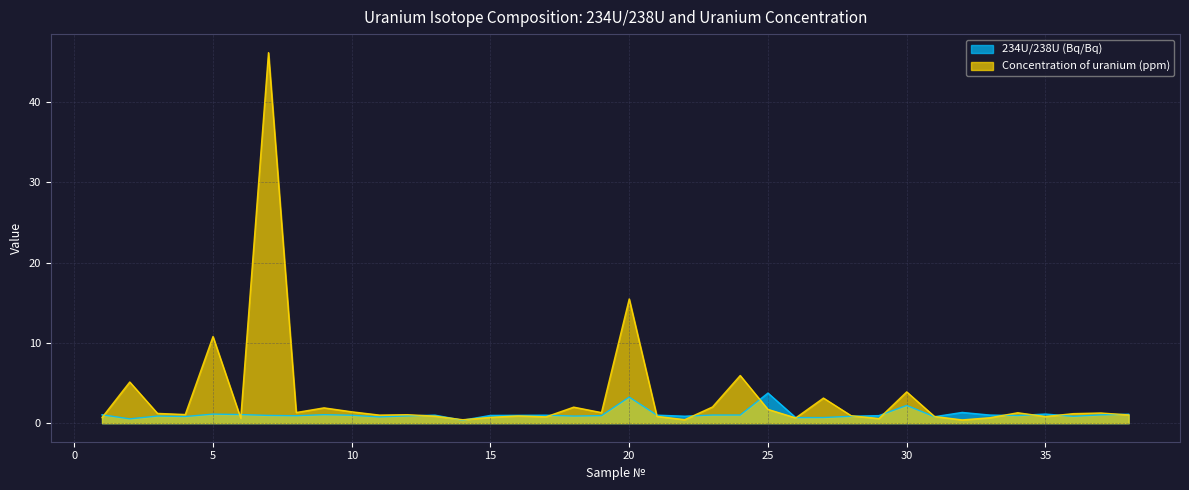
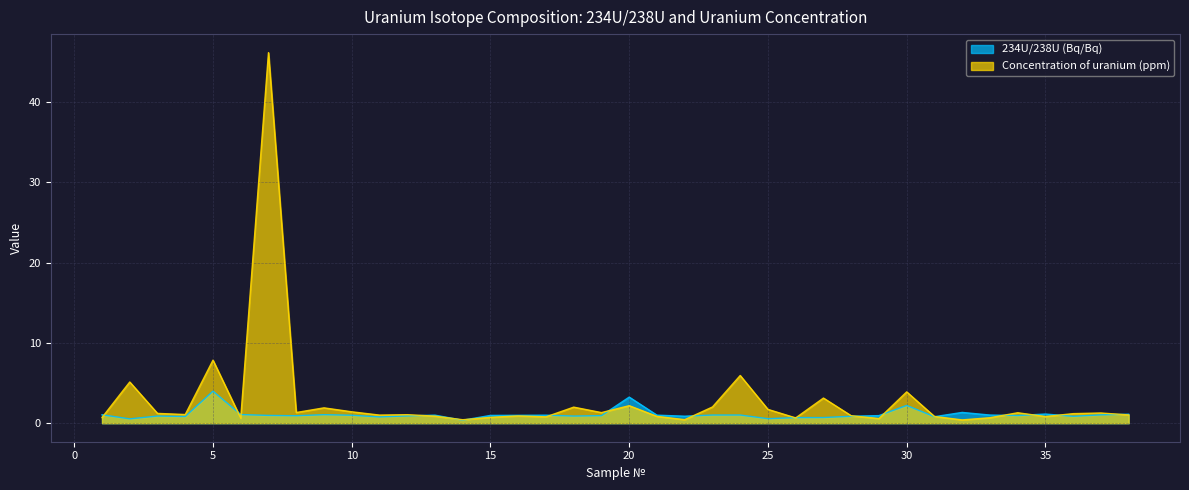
  {
    "234U/238U (Bq/Bq)": {
-     "5": 1,
+     "5": 4,
      "10": 1,
      "20": 3,
-     "25": 4,
+     "25": 1,
      "30": 2
    },
    "Concentration of uranium (ppm)": {
-     "5": 11,
+     "5": 8,
      "10": 1,
-     "20": 15,
+     "20": 2,
      "25": 2,
      "30": 4
    }
  }
